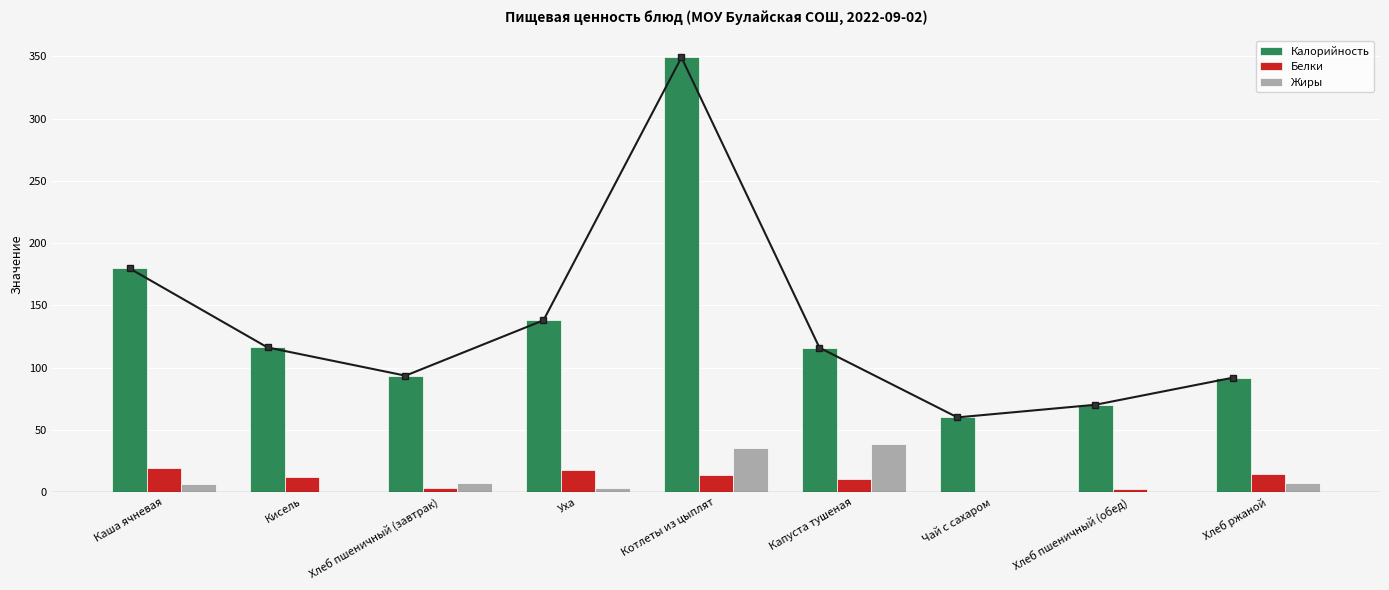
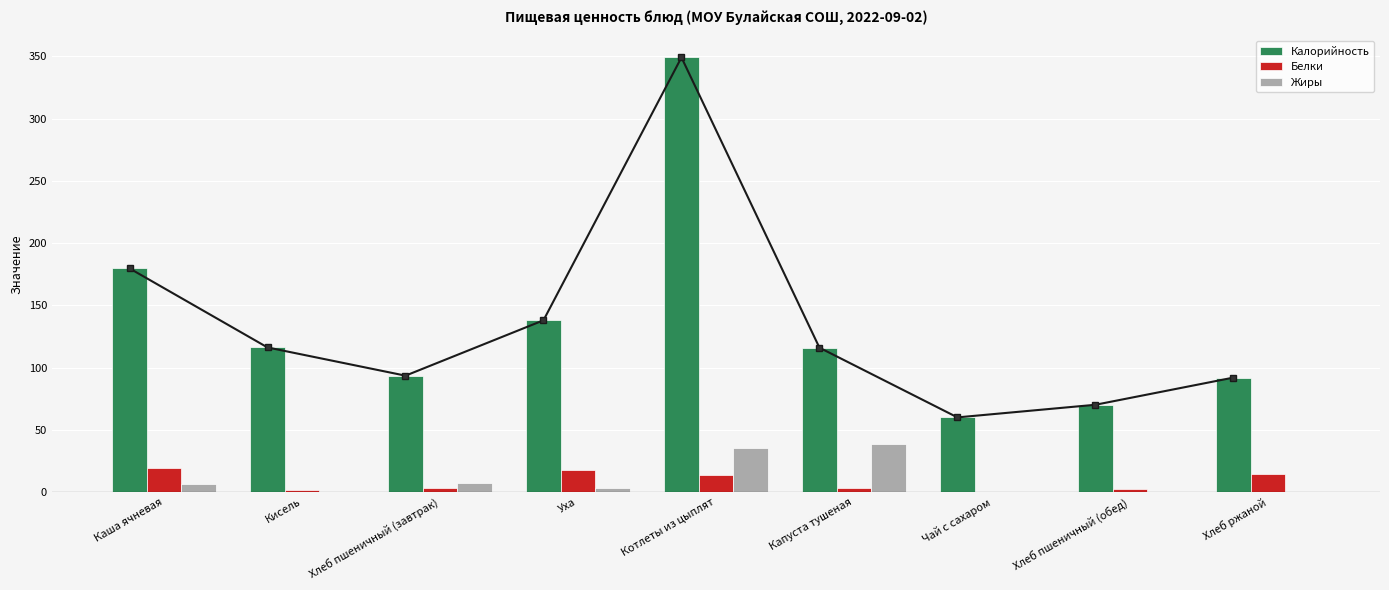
  {
    "Калорийность": {
      "Каша ячневая": 180,
      "Кисель": 116,
      "Хлеб пшеничный (завтрак)": 94,
      "Уха": 138,
      "Котлеты из цыплят": 349,
      "Капуста тушеная": 116,
      "Чай с сахаром": 60,
      "Хлеб пшеничный (обед)": 70,
      "Хлеб ржаной": 92
    },
    "Белки": {
      "Каша ячневая": 19,
-     "Кисель": 12,
+     "Кисель": 1,
      "Хлеб пшеничный (завтрак)": 3,
      "Уха": 17,
      "Котлеты из цыплят": 14,
-     "Капуста тушеная": 10,
+     "Капуста тушеная": 3,
      "Чай с сахаром": 0,
      "Хлеб пшеничный (обед)": 2,
      "Хлеб ржаной": 15
    },
    "Жиры": {
      "Каша ячневая": 6,
      "Кисель": 0,
      "Хлеб пшеничный (завтрак)": 7,
      "Уха": 3,
      "Котлеты из цыплят": 35,
      "Капуста тушеная": 39,
      "Чай с сахаром": 0,
-     "Хлеб ржаной": 7
+     "Хлеб ржаной": 0
    }
  }
